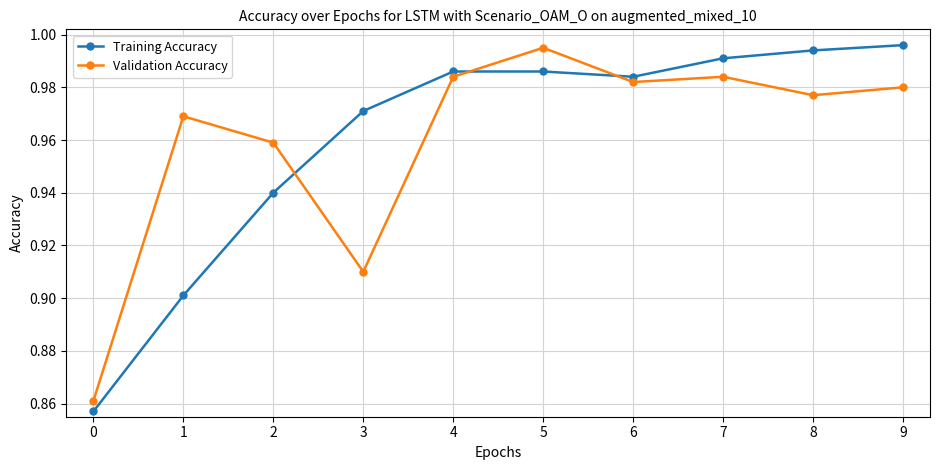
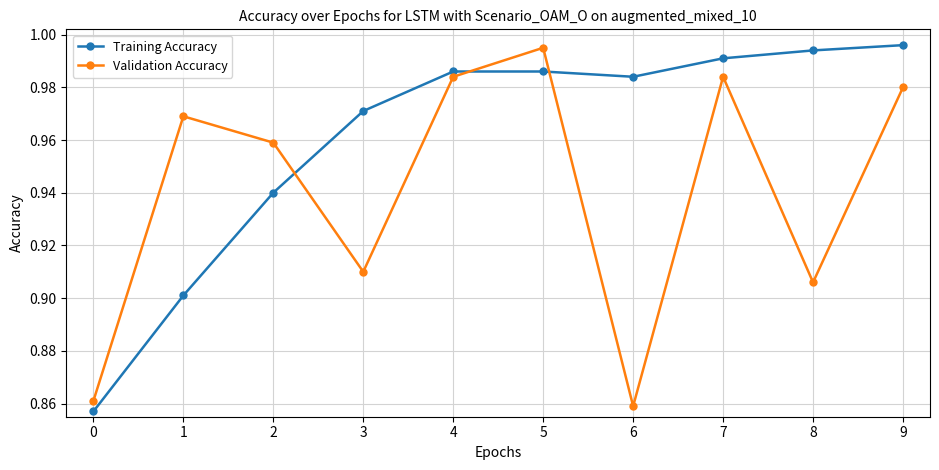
  {
    "Training Accuracy": {
      "0": 0.857,
      "1": 0.901,
      "2": 0.940,
      "3": 0.971,
      "4": 0.986,
      "5": 0.986,
      "6": 0.984,
      "7": 0.991,
      "8": 0.994,
      "9": 0.996
    },
    "Validation Accuracy": {
      "0": 0.861,
      "1": 0.969,
      "2": 0.959,
      "3": 0.910,
      "4": 0.984,
      "5": 0.995,
-     "6": 0.982,
+     "6": 0.859,
      "7": 0.984,
-     "8": 0.977,
+     "8": 0.906,
      "9": 0.980
    }
  }
